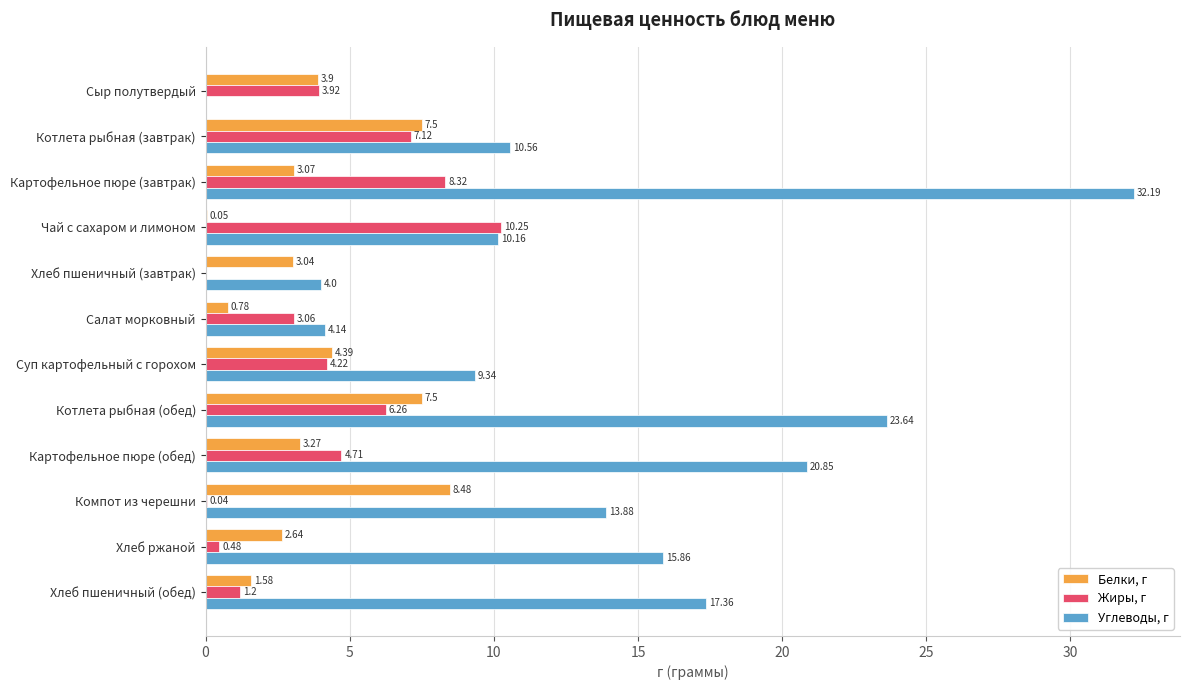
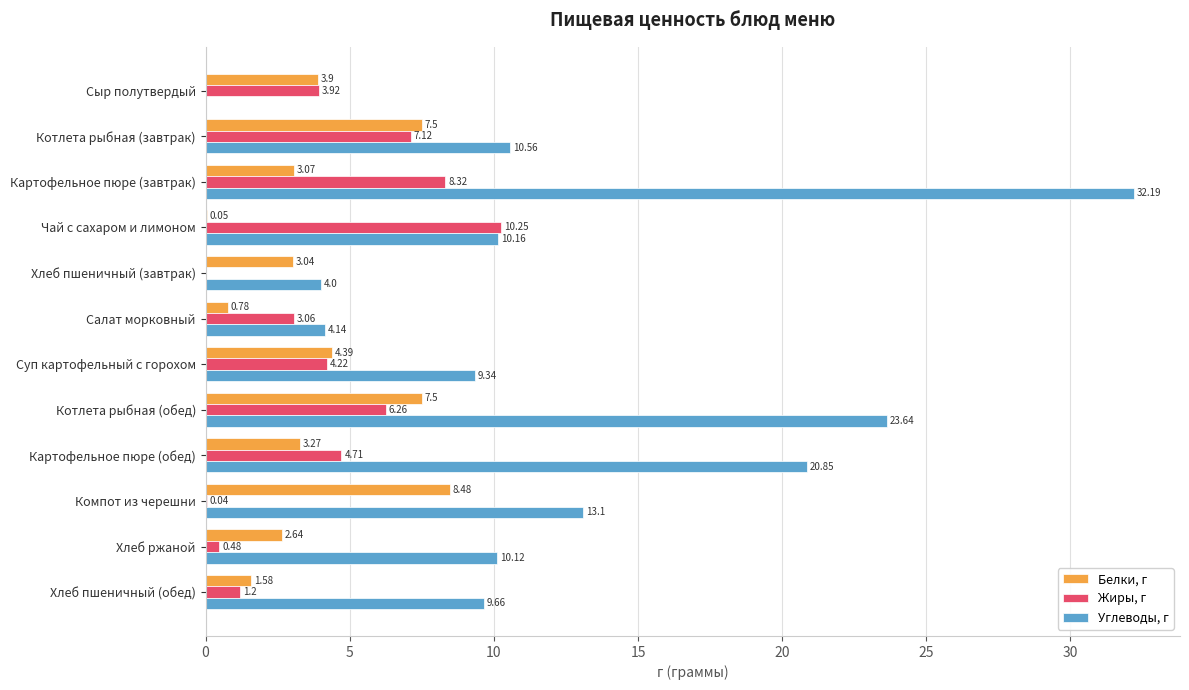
  {
    "Белки, г": {
      "Сыр полутвердый": 3.9,
      "Котлета рыбная (завтрак)": 7.5,
      "Картофельное пюре (завтрак)": 3.07,
      "Чай с сахаром и лимоном": 0.05,
      "Хлеб пшеничный (завтрак)": 3.04,
      "Салат морковный": 0.78,
      "Суп картофельный с горохом": 4.39,
      "Котлета рыбная (обед)": 7.5,
      "Картофельное пюре (обед)": 3.27,
      "Компот из черешни": 8.48,
      "Хлеб ржаной": 2.64,
      "Хлеб пшеничный (обед)": 1.58
    },
    "Жиры, г": {
      "Сыр полутвердый": 3.92,
      "Котлета рыбная (завтрак)": 7.12,
      "Картофельное пюре (завтрак)": 8.32,
      "Чай с сахаром и лимоном": 10.25,
      "Салат морковный": 3.06,
      "Суп картофельный с горохом": 4.22,
      "Котлета рыбная (обед)": 6.26,
      "Картофельное пюре (обед)": 4.71,
      "Компот из черешни": 0.04,
      "Хлеб ржаной": 0.48,
      "Хлеб пшеничный (обед)": 1.2
    },
    "Углеводы, г": {
      "Котлета рыбная (завтрак)": 10.56,
      "Картофельное пюре (завтрак)": 32.19,
      "Чай с сахаром и лимоном": 10.16,
      "Хлеб пшеничный (завтрак)": 4.0,
      "Салат морковный": 4.14,
      "Суп картофельный с горохом": 9.34,
      "Котлета рыбная (обед)": 23.64,
      "Картофельное пюре (обед)": 20.85,
-     "Компот из черешни": 13.88,
-     "Хлеб ржаной": 15.86,
-     "Хлеб пшеничный (обед)": 17.36
+     "Компот из черешни": 13.1,
+     "Хлеб ржаной": 10.12,
+     "Хлеб пшеничный (обед)": 9.66
    }
  }
